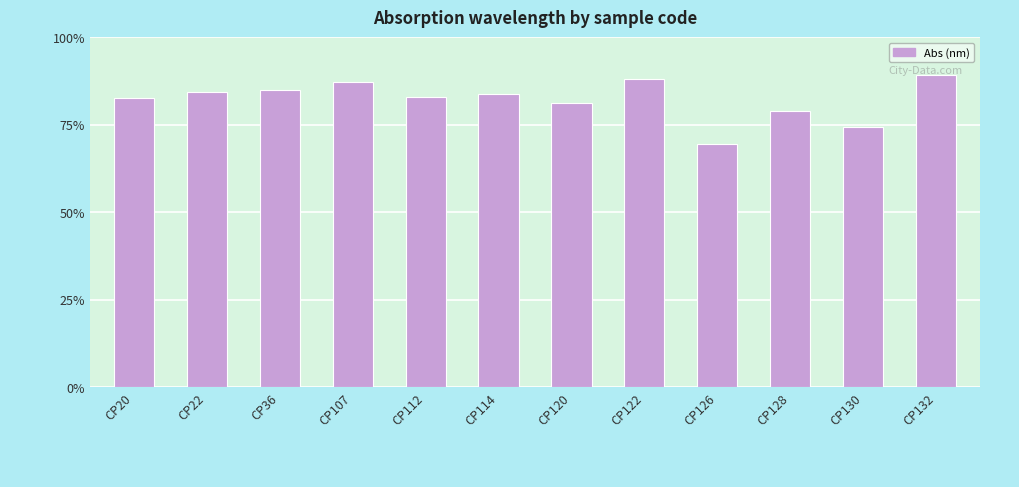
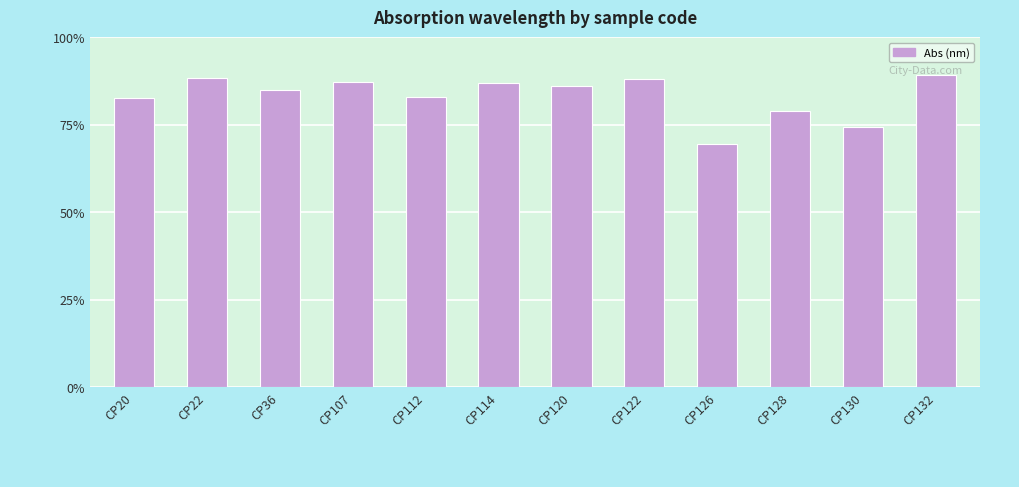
  {
    "CP20": "83%",
-   "CP22": "84%",
+   "CP22": "88%",
    "CP36": "85%",
    "CP107": "87%",
    "CP112": "83%",
-   "CP114": "84%",
-   "CP120": "81%",
+   "CP114": "87%",
+   "CP120": "86%",
    "CP122": "88%",
    "CP126": "69%",
    "CP128": "79%",
    "CP130": "74%",
    "CP132": "89%"
  }
